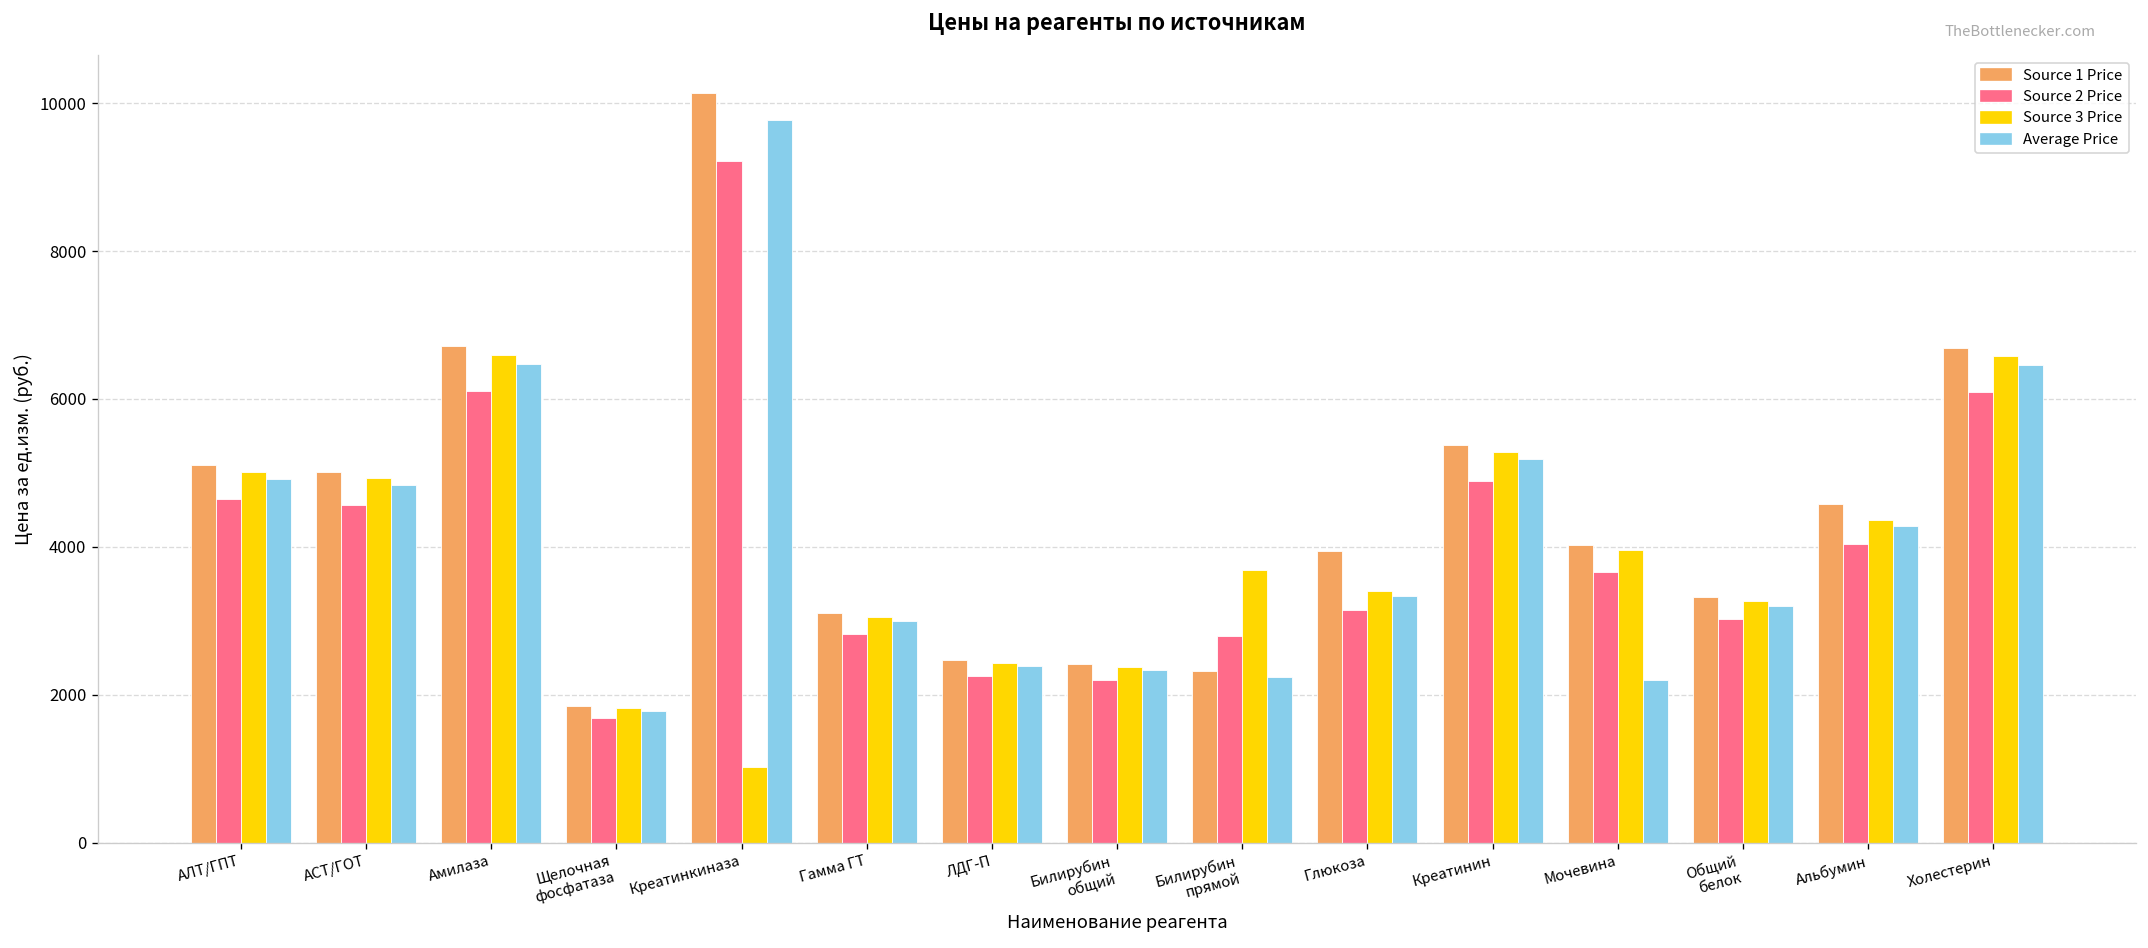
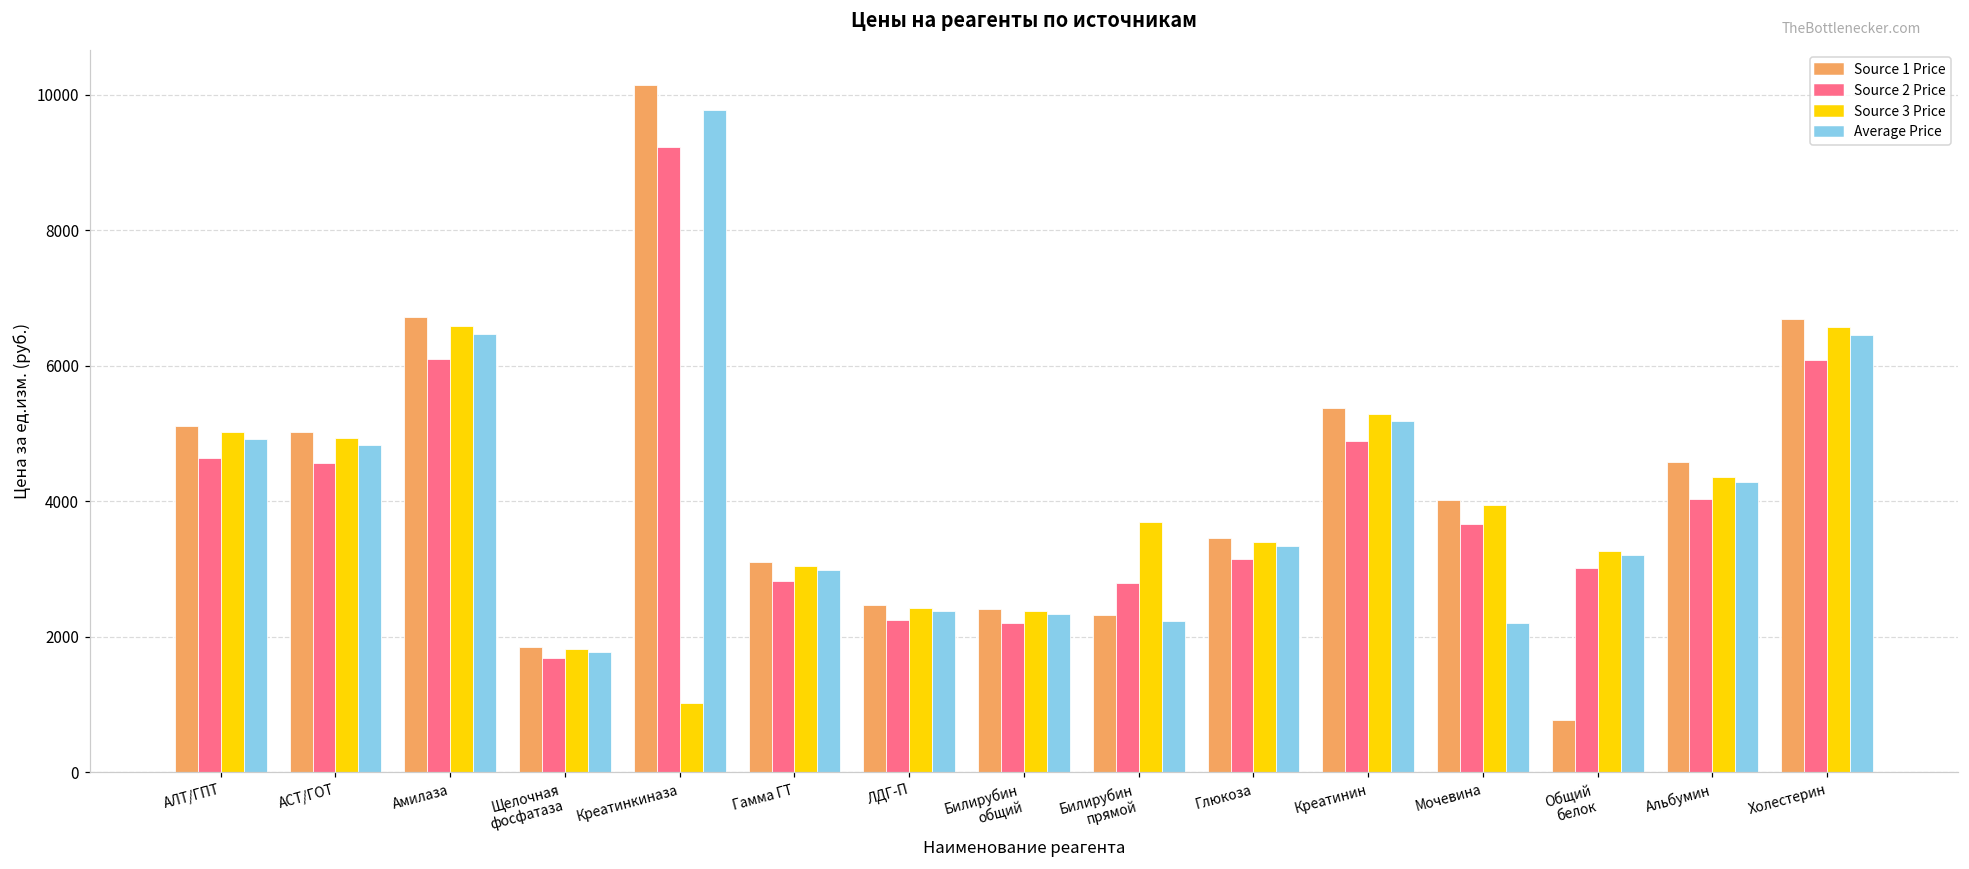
  {
    "Source 1 Price": {
      "АЛТ/ГПТ": 5100,
      "АСТ/ГОТ": 5000,
      "Амилаза": 6700,
      "Щелочная фосфатаза": 1900,
      "Креатинкиназа": 10100,
      "Гамма ГТ": 3100,
      "ЛДГ-П": 2500,
      "Билирубин общий": 2400,
      "Билирубин прямой": 2300,
-     "Глюкоза": 3900,
+     "Глюкоза": 3500,
      "Креатинин": 5400,
      "Мочевина": 4000,
-     "Общий белок": 3300,
+     "Общий белок": 800,
      "Альбумин": 4600,
      "Холестерин": 6700
    },
    "Source 2 Price": {
      "АЛТ/ГПТ": 4600,
      "АСТ/ГОТ": 4600,
      "Амилаза": 6100,
      "Щелочная фосфатаза": 1700,
      "Креатинкиназа": 9200,
      "Гамма ГТ": 2800,
      "ЛДГ-П": 2300,
      "Билирубин общий": 2200,
      "Билирубин прямой": 2800,
      "Глюкоза": 3200,
      "Креатинин": 4900,
      "Мочевина": 3700,
      "Общий белок": 3000,
      "Альбумин": 4000,
      "Холестерин": 6100
    },
    "Source 3 Price": {
      "АЛТ/ГПТ": 5000,
      "АСТ/ГОТ": 4900,
      "Амилаза": 6600,
      "Щелочная фосфатаза": 1800,
      "Креатинкиназа": 1000,
      "Гамма ГТ": 3000,
      "ЛДГ-П": 2400,
      "Билирубин общий": 2400,
      "Билирубин прямой": 3700,
      "Глюкоза": 3400,
      "Креатинин": 5300,
      "Мочевина": 4000,
      "Общий белок": 3300,
      "Альбумин": 4400,
      "Холестерин": 6600
    },
    "Average Price": {
      "АЛТ/ГПТ": 4900,
      "АСТ/ГОТ": 4800,
      "Амилаза": 6500,
      "Щелочная фосфатаза": 1800,
      "Креатинкиназа": 9800,
      "Гамма ГТ": 3000,
      "ЛДГ-П": 2400,
      "Билирубин общий": 2300,
      "Билирубин прямой": 2200,
      "Глюкоза": 3300,
      "Креатинин": 5200,
      "Мочевина": 2200,
      "Общий белок": 3200,
      "Альбумин": 4300,
      "Холестерин": 6500
    }
  }
